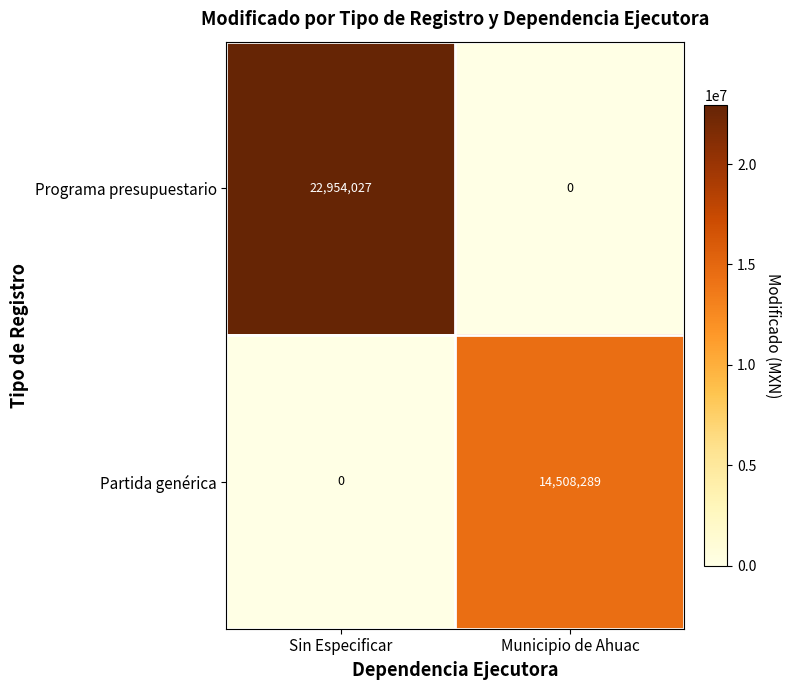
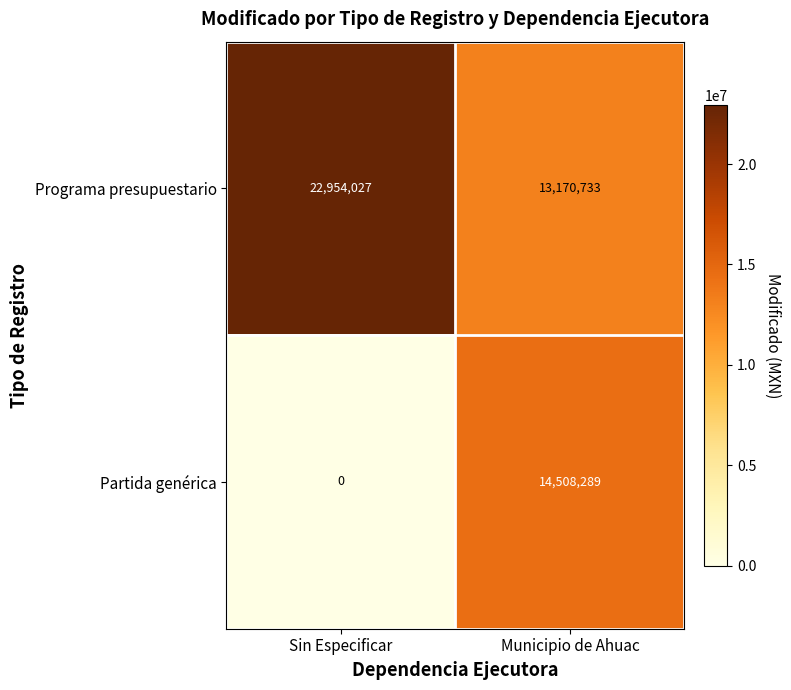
  {
    "Programa presupuestario": {
      "Sin Especificar": "22,954,027",
-     "Municipio de Ahuac": "0"
+     "Municipio de Ahuac": "13,170,733"
    },
    "Partida genérica": {
      "Sin Especificar": "0",
      "Municipio de Ahuac": "14,508,289"
    }
  }
